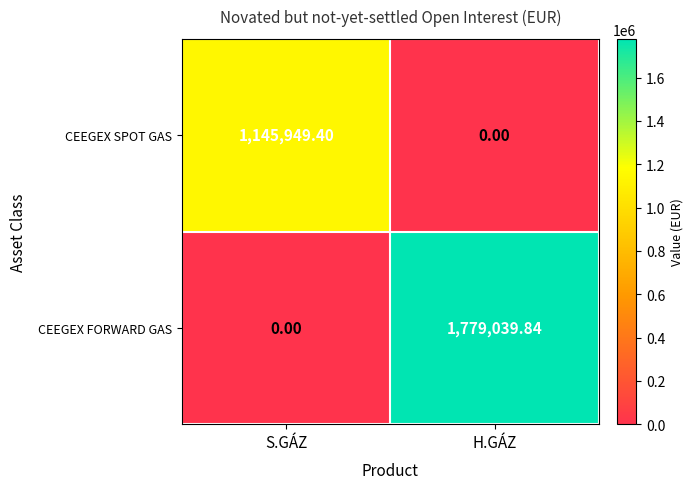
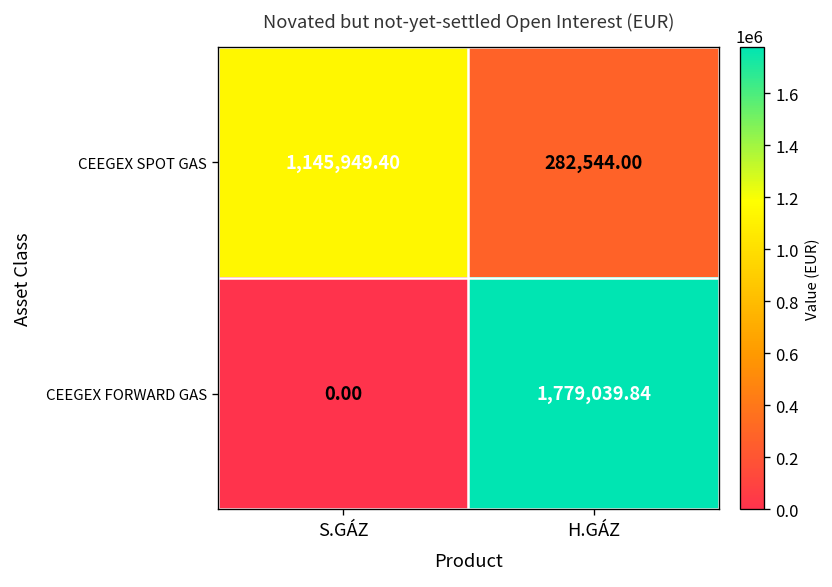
  {
    "CEEGEX SPOT GAS": {
      "S.GÁZ": "1,145,949.40",
-     "H.GÁZ": "0.00"
+     "H.GÁZ": "282,544.00"
    },
    "CEEGEX FORWARD GAS": {
      "S.GÁZ": "0.00",
      "H.GÁZ": "1,779,039.84"
    }
  }
